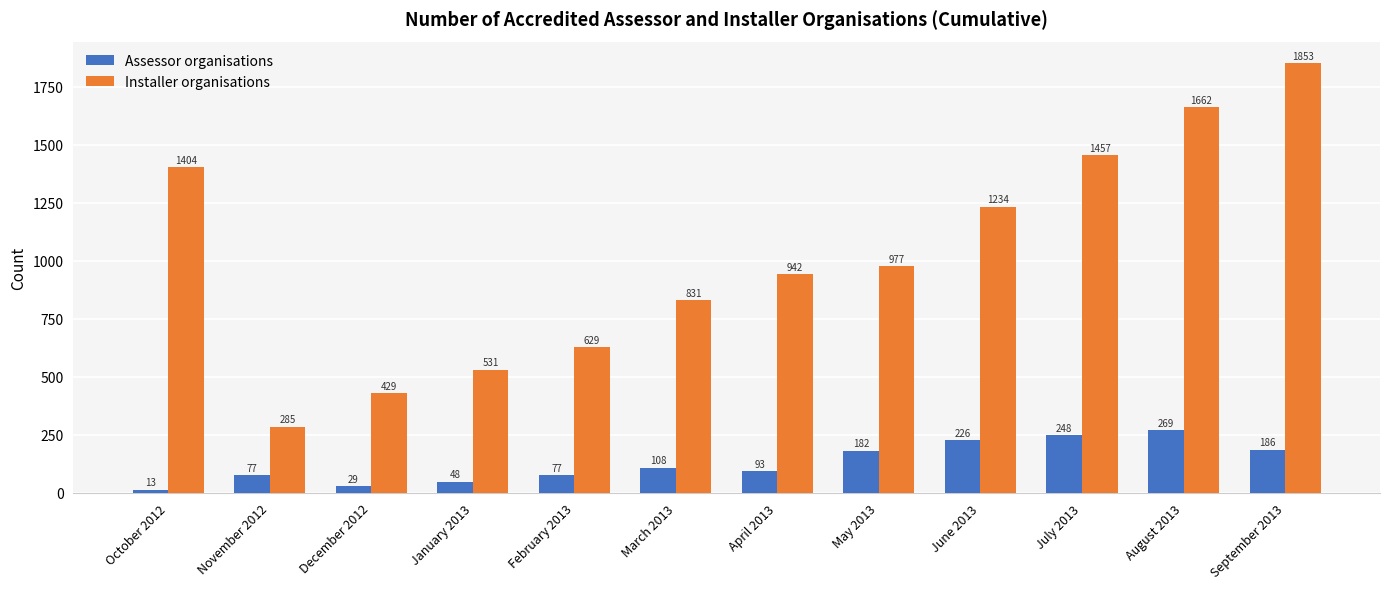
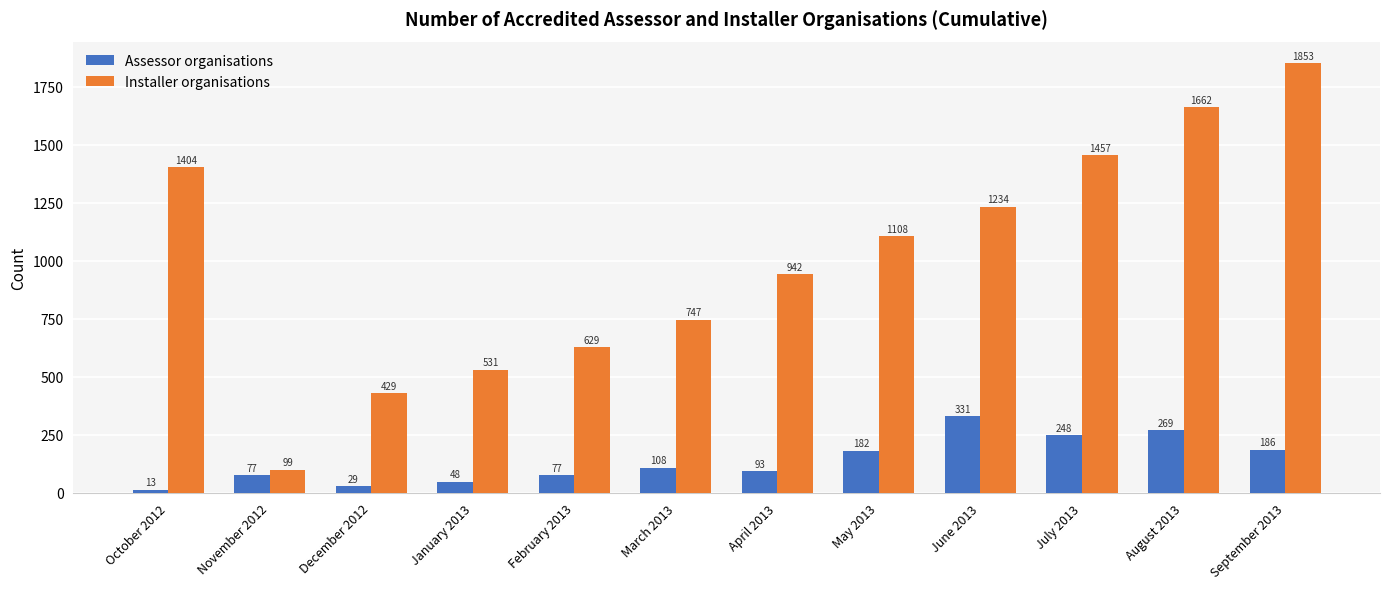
  {
    "Assessor organisations": {
      "October 2012": 13,
      "November 2012": 77,
      "December 2012": 29,
      "January 2013": 48,
      "February 2013": 77,
      "March 2013": 108,
      "April 2013": 93,
      "May 2013": 182,
-     "June 2013": 226,
+     "June 2013": 331,
      "July 2013": 248,
      "August 2013": 269,
      "September 2013": 186
    },
    "Installer organisations": {
      "October 2012": 1404,
-     "November 2012": 285,
+     "November 2012": 99,
      "December 2012": 429,
      "January 2013": 531,
      "February 2013": 629,
-     "March 2013": 831,
+     "March 2013": 747,
      "April 2013": 942,
-     "May 2013": 977,
+     "May 2013": 1108,
      "June 2013": 1234,
      "July 2013": 1457,
      "August 2013": 1662,
      "September 2013": 1853
    }
  }
